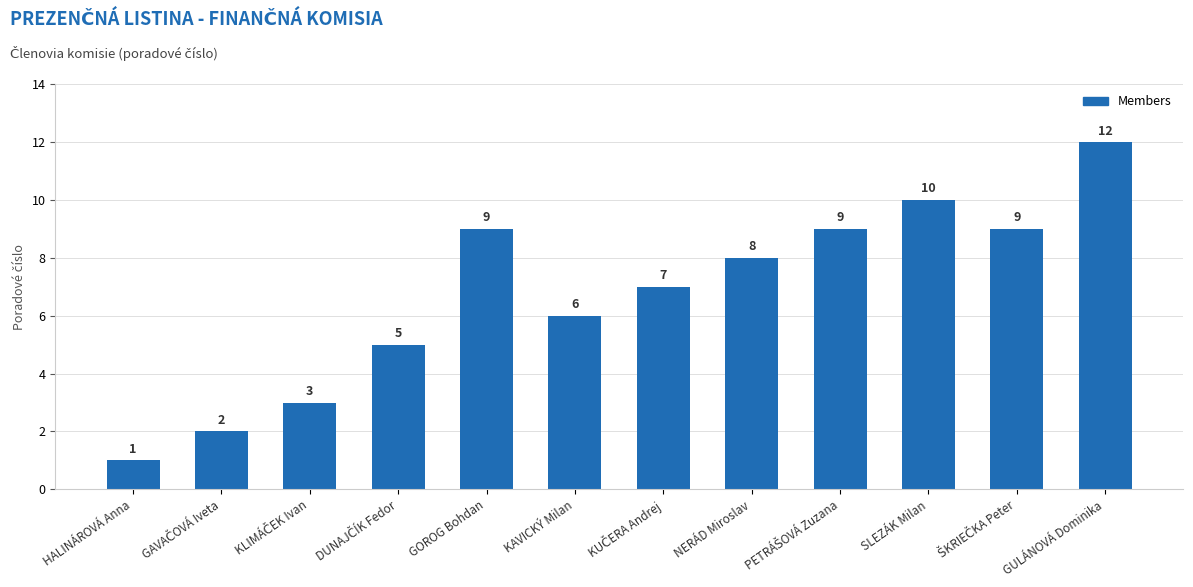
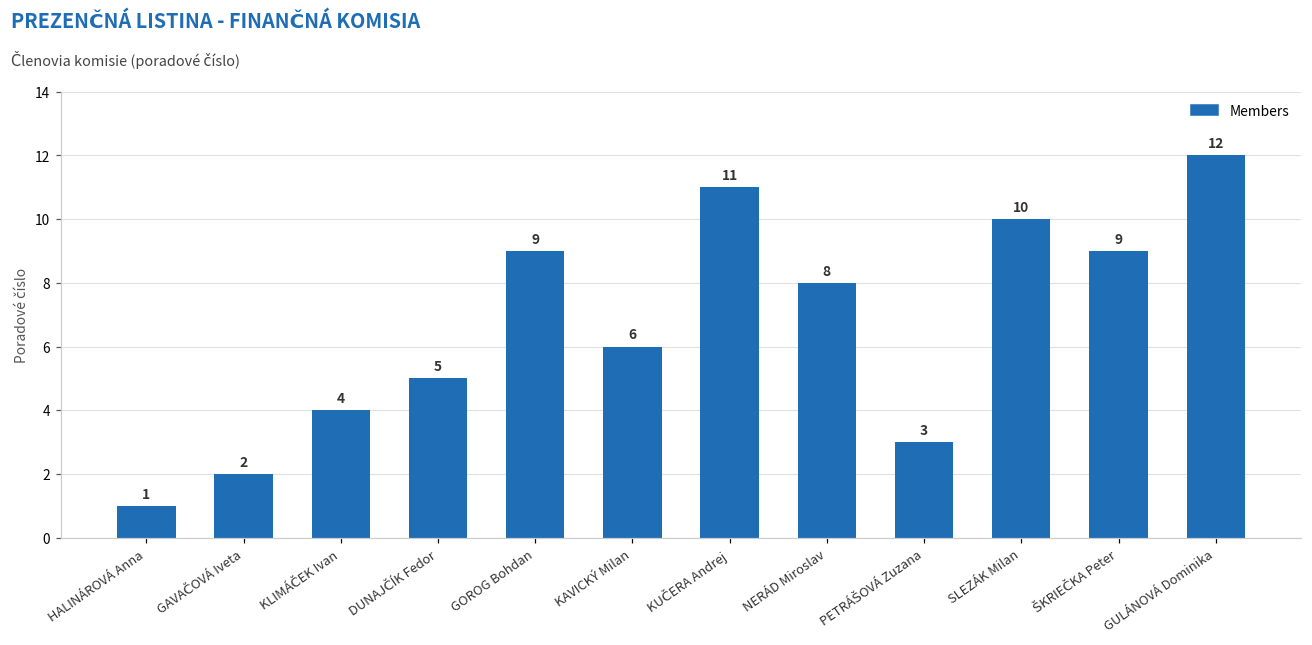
  {
    "HALINÁROVÁ Anna": 1,
    "GAVAČOVÁ Iveta": 2,
-   "KLIMÁČEK Ivan": 3,
+   "KLIMÁČEK Ivan": 4,
    "DUNAJČÍK Fedor": 5,
    "GOROG Bohdan": 9,
    "KAVICKÝ Milan": 6,
-   "KUČERA Andrej": 7,
+   "KUČERA Andrej": 11,
    "NERÁD Miroslav": 8,
-   "PETRÁŠOVÁ Zuzana": 9,
+   "PETRÁŠOVÁ Zuzana": 3,
    "SLEZÁK Milan": 10,
    "ŠKRIEČKA Peter": 9,
    "GULÁNOVÁ Dominika": 12
  }
